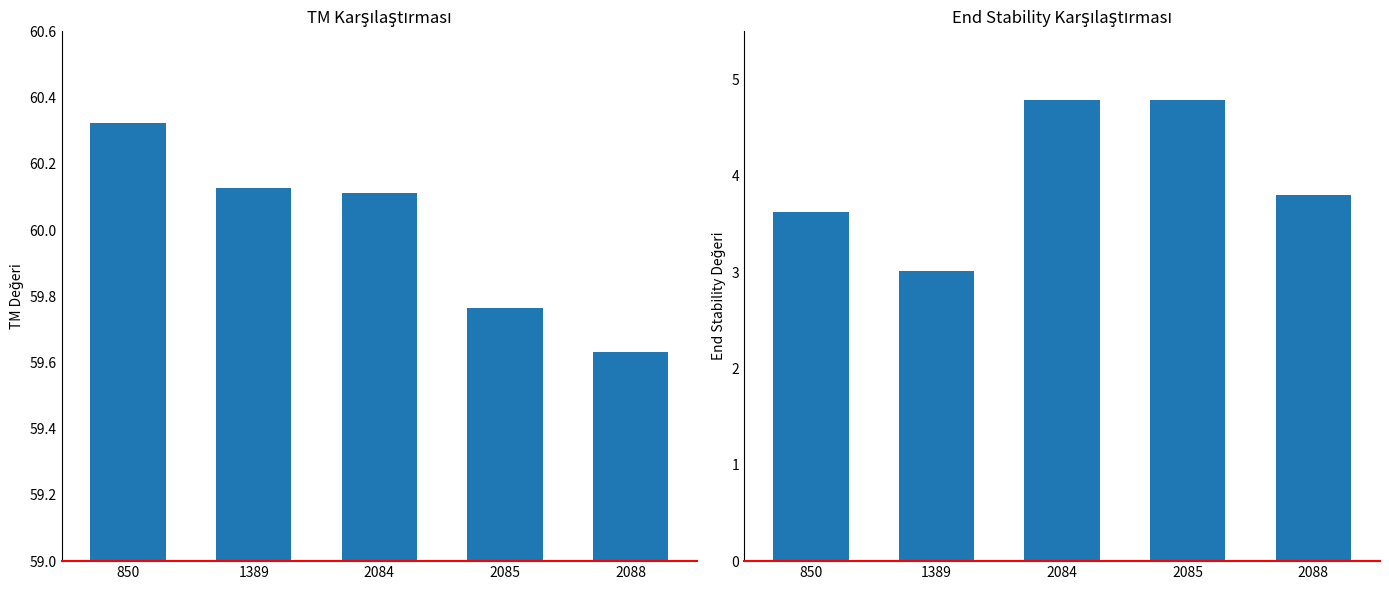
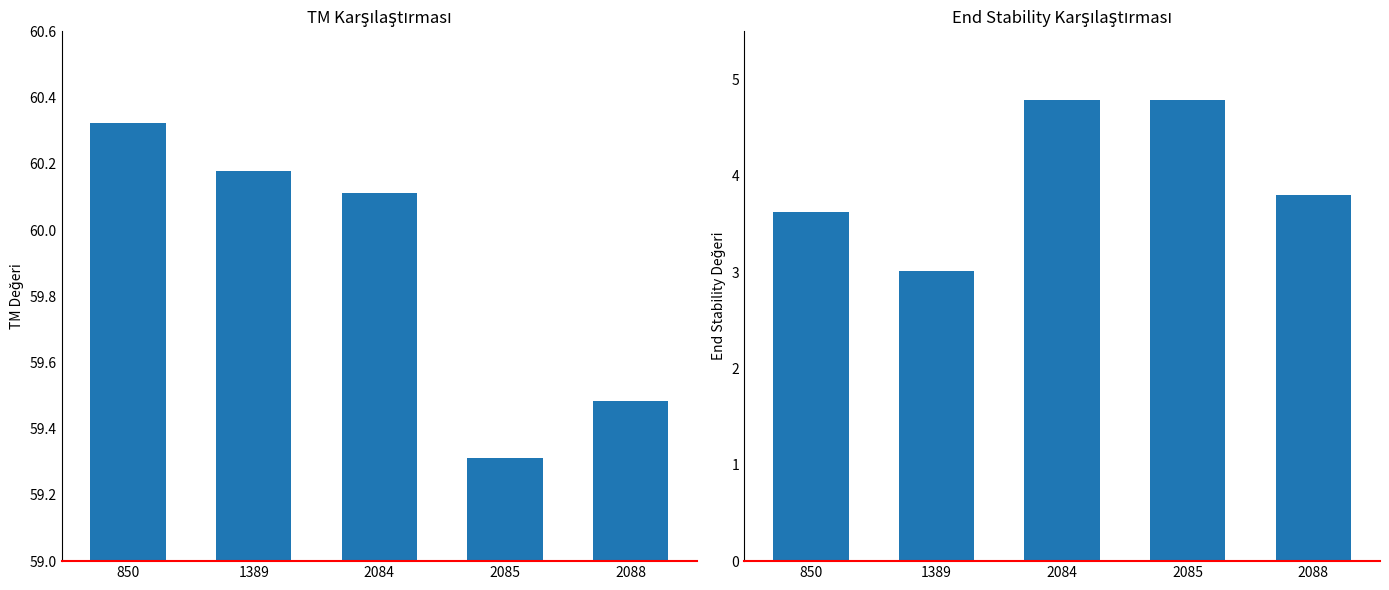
  {
    "TM Karşılaştırması": {
      "850": 60.32,
-     "1389": 60.13,
+     "1389": 60.18,
      "2084": 60.11,
-     "2085": 59.76,
-     "2088": 59.63
+     "2085": 59.31,
+     "2088": 59.48
    },
    "End Stability Karşılaştırması": {
      "850": 3.6,
      "1389": 3.0,
      "2084": 4.8,
      "2085": 4.8,
      "2088": 3.8
    }
  }
